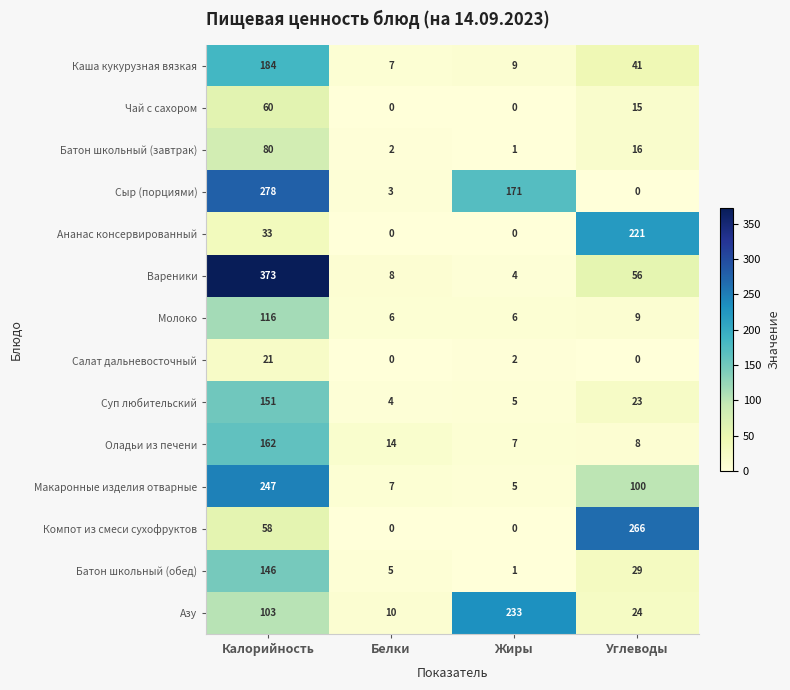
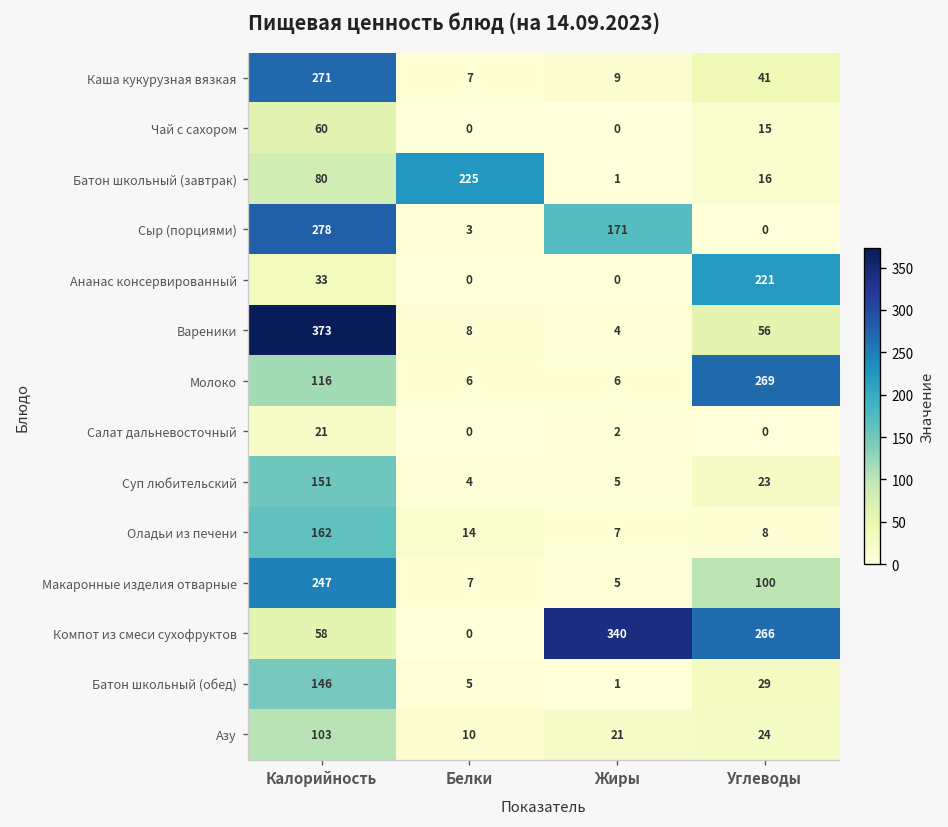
  {
    "Каша кукурузная вязкая": {
-     "Калорийность": 184,
+     "Калорийность": 271,
      "Белки": 7,
      "Жиры": 9,
      "Углеводы": 41
    },
    "Чай с сахором": {
      "Калорийность": 60,
      "Белки": 0,
      "Жиры": 0,
      "Углеводы": 15
    },
    "Батон школьный (завтрак)": {
      "Калорийность": 80,
-     "Белки": 2,
+     "Белки": 225,
      "Жиры": 1,
      "Углеводы": 16
    },
    "Сыр (порциями)": {
      "Калорийность": 278,
      "Белки": 3,
      "Жиры": 171,
      "Углеводы": 0
    },
    "Ананас консервированный": {
      "Калорийность": 33,
      "Белки": 0,
      "Жиры": 0,
      "Углеводы": 221
    },
    "Вареники": {
      "Калорийность": 373,
      "Белки": 8,
      "Жиры": 4,
      "Углеводы": 56
    },
    "Молоко": {
      "Калорийность": 116,
      "Белки": 6,
      "Жиры": 6,
-     "Углеводы": 9
+     "Углеводы": 269
    },
    "Салат дальневосточный": {
      "Калорийность": 21,
      "Белки": 0,
      "Жиры": 2,
      "Углеводы": 0
    },
    "Суп любительский": {
      "Калорийность": 151,
      "Белки": 4,
      "Жиры": 5,
      "Углеводы": 23
    },
    "Оладьи из печени": {
      "Калорийность": 162,
      "Белки": 14,
      "Жиры": 7,
      "Углеводы": 8
    },
    "Макаронные изделия отварные": {
      "Калорийность": 247,
      "Белки": 7,
      "Жиры": 5,
      "Углеводы": 100
    },
    "Компот из смеси сухофруктов": {
      "Калорийность": 58,
      "Белки": 0,
-     "Жиры": 0,
+     "Жиры": 340,
      "Углеводы": 266
    },
    "Батон школьный (обед)": {
      "Калорийность": 146,
      "Белки": 5,
      "Жиры": 1,
      "Углеводы": 29
    },
    "Азу": {
      "Калорийность": 103,
      "Белки": 10,
-     "Жиры": 233,
+     "Жиры": 21,
      "Углеводы": 24
    }
  }
